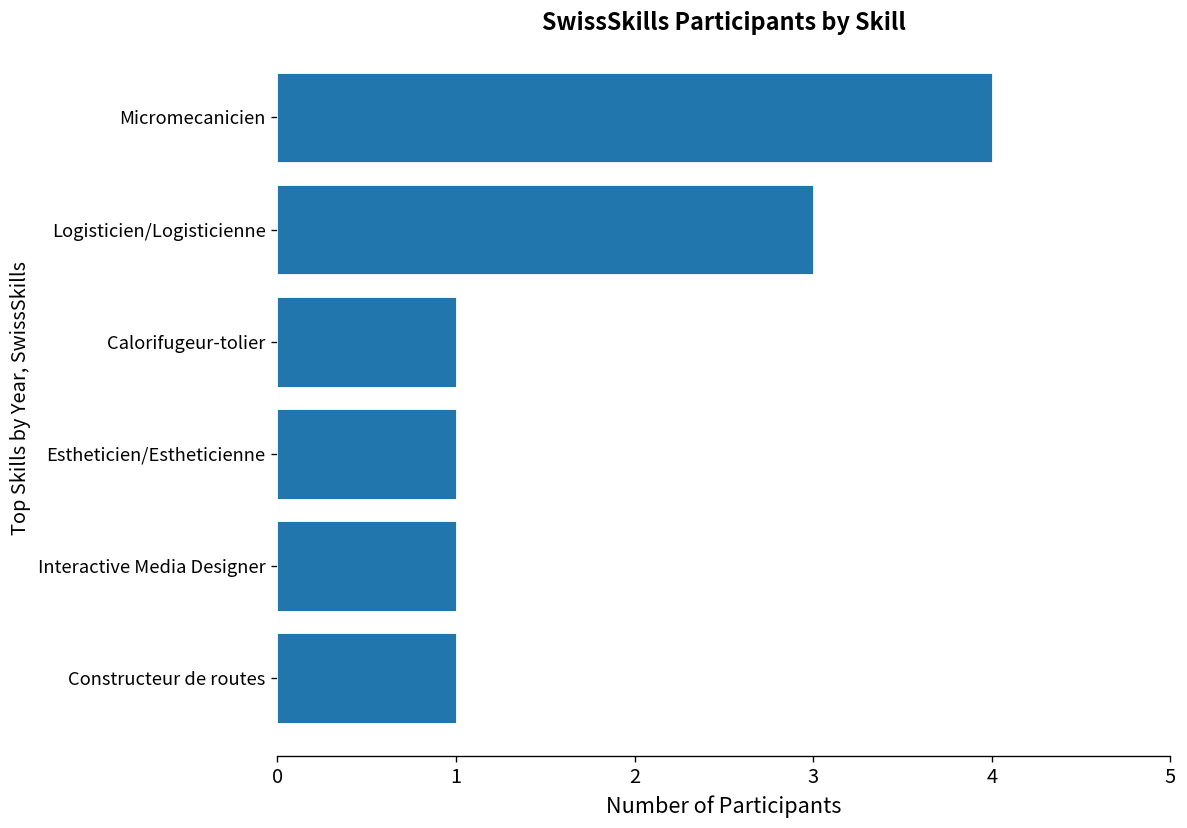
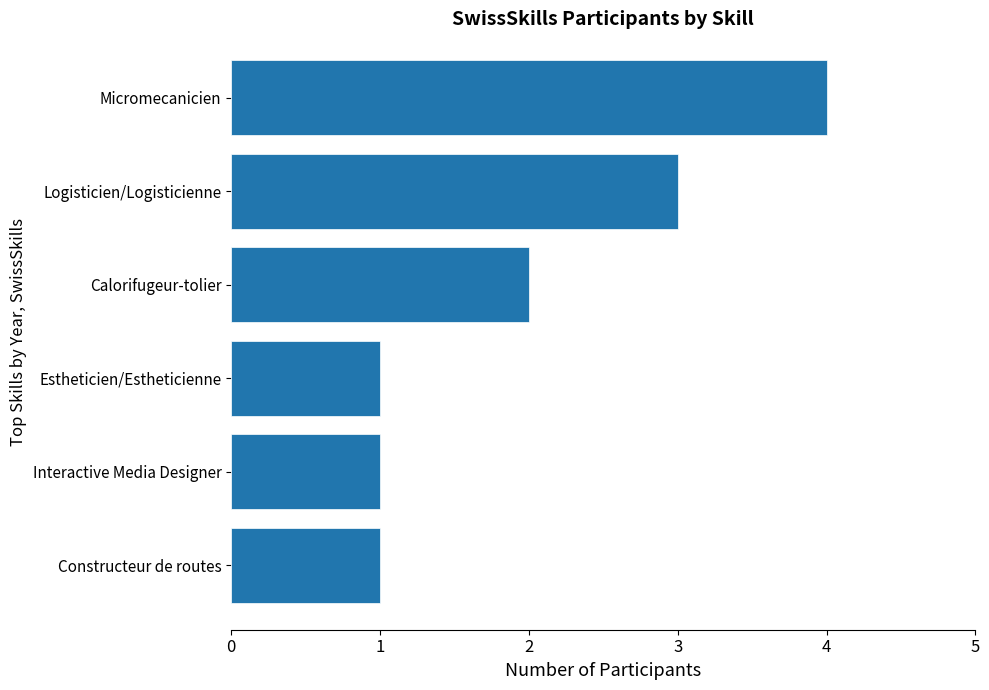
  {
    "Micromecanicien": 4,
    "Logisticien/Logisticienne": 3,
-   "Calorifugeur-tolier": 1,
+   "Calorifugeur-tolier": 2,
    "Estheticien/Estheticienne": 1,
    "Interactive Media Designer": 1,
    "Constructeur de routes": 1
  }
